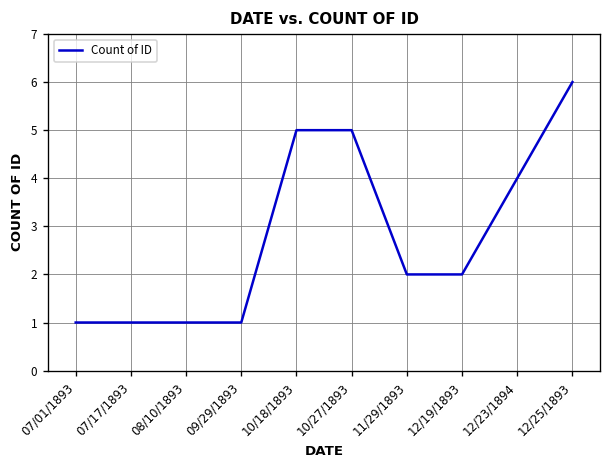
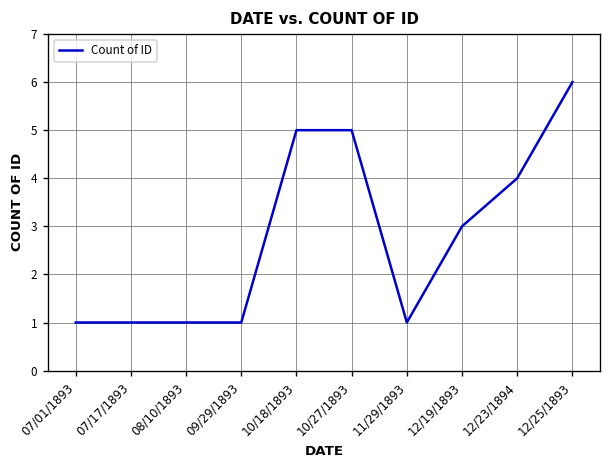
  {
    "07/01/1893": 1,
    "07/17/1893": 1,
    "08/10/1893": 1,
    "09/29/1893": 1,
    "10/18/1893": 5,
    "10/27/1893": 5,
-   "11/29/1893": 2,
-   "12/19/1893": 2,
+   "11/29/1893": 1,
+   "12/19/1893": 3,
    "12/23/1894": 4,
    "12/25/1893": 6
  }
